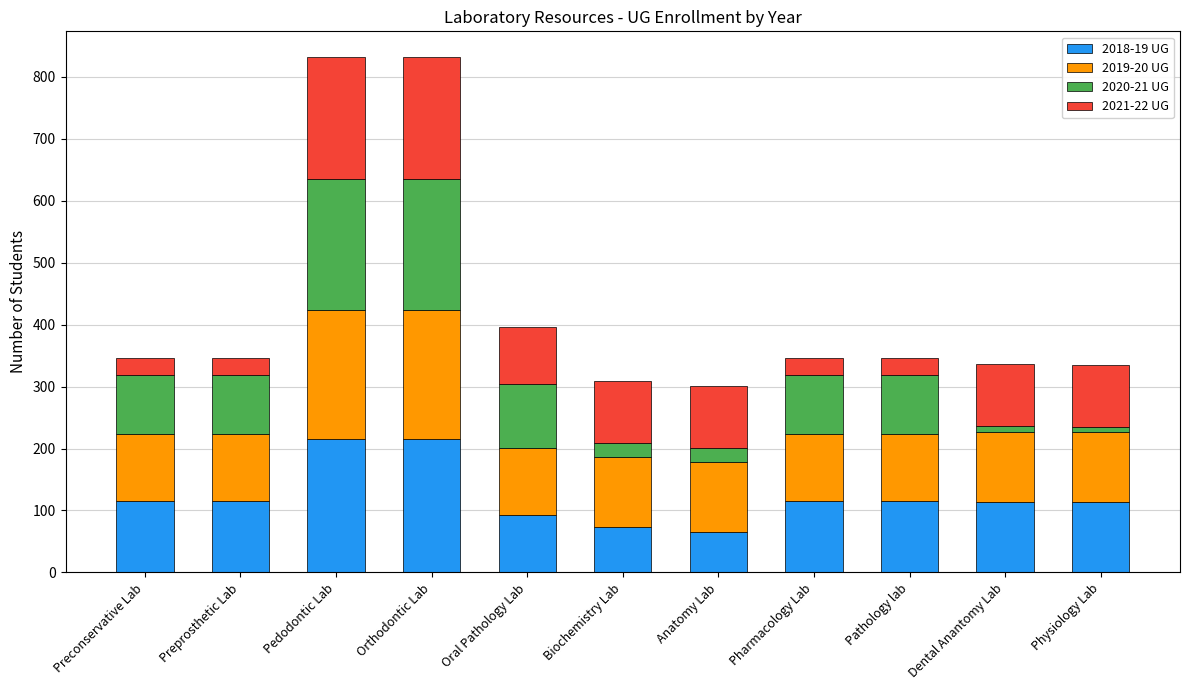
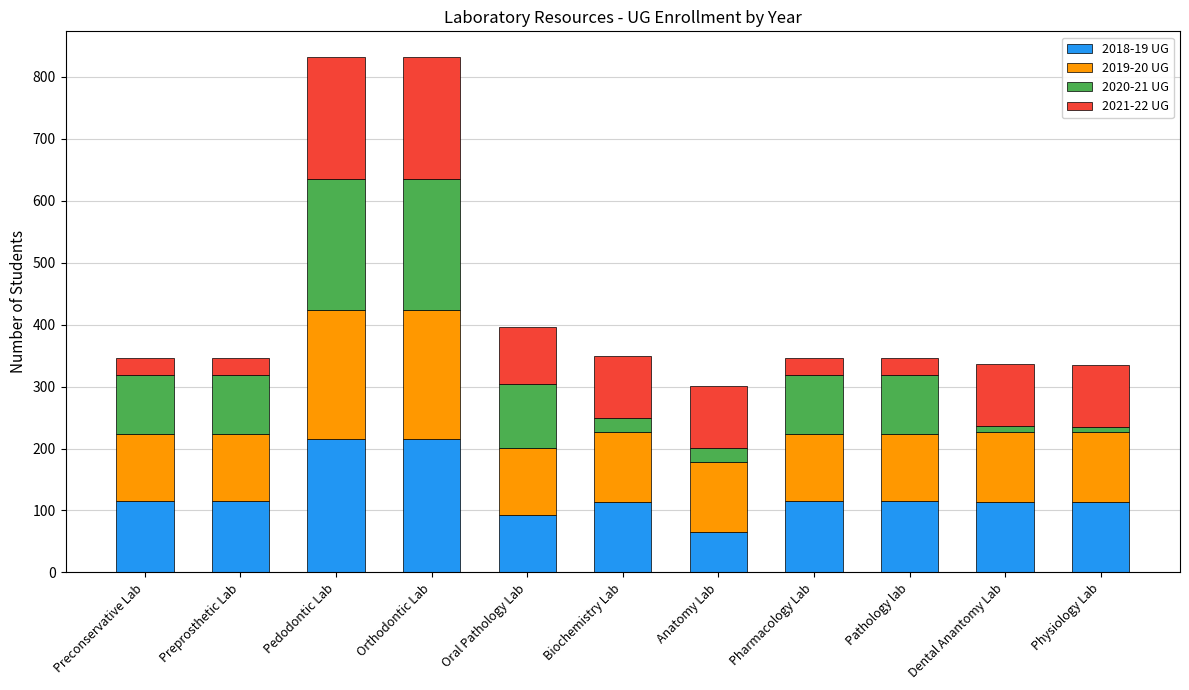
  {
    "2018-19 UG": {
      "Preconservative Lab": 120,
      "Preprosthetic Lab": 120,
      "Pedodontic Lab": 220,
      "Orthodontic Lab": 220,
      "Oral Pathology Lab": 90,
-     "Biochemistry Lab": 70,
+     "Biochemistry Lab": 110,
      "Anatomy Lab": 70,
      "Pharmacology Lab": 120,
      "Pathology lab": 120,
      "Dental Anantomy Lab": 110,
      "Physiology Lab": 110
    },
    "2019-20 UG": {
      "Preconservative Lab": 110,
      "Preprosthetic Lab": 110,
      "Pedodontic Lab": 210,
      "Orthodontic Lab": 210,
      "Oral Pathology Lab": 110,
      "Biochemistry Lab": 110,
      "Anatomy Lab": 110,
      "Pharmacology Lab": 110,
      "Pathology lab": 110,
      "Dental Anantomy Lab": 110,
      "Physiology Lab": 110
    },
    "2020-21 UG": {
      "Preconservative Lab": 100,
      "Preprosthetic Lab": 100,
      "Pedodontic Lab": 210,
      "Orthodontic Lab": 210,
      "Oral Pathology Lab": 100,
      "Biochemistry Lab": 20,
      "Anatomy Lab": 20,
      "Pharmacology Lab": 100,
      "Pathology lab": 100,
      "Dental Anantomy Lab": 10,
      "Physiology Lab": 10
    },
    "2021-22 UG": {
      "Preconservative Lab": 30,
      "Preprosthetic Lab": 30,
      "Pedodontic Lab": 200,
      "Orthodontic Lab": 200,
      "Oral Pathology Lab": 90,
      "Biochemistry Lab": 100,
      "Anatomy Lab": 100,
      "Pharmacology Lab": 30,
      "Pathology lab": 30,
      "Dental Anantomy Lab": 100,
      "Physiology Lab": 100
    }
  }
